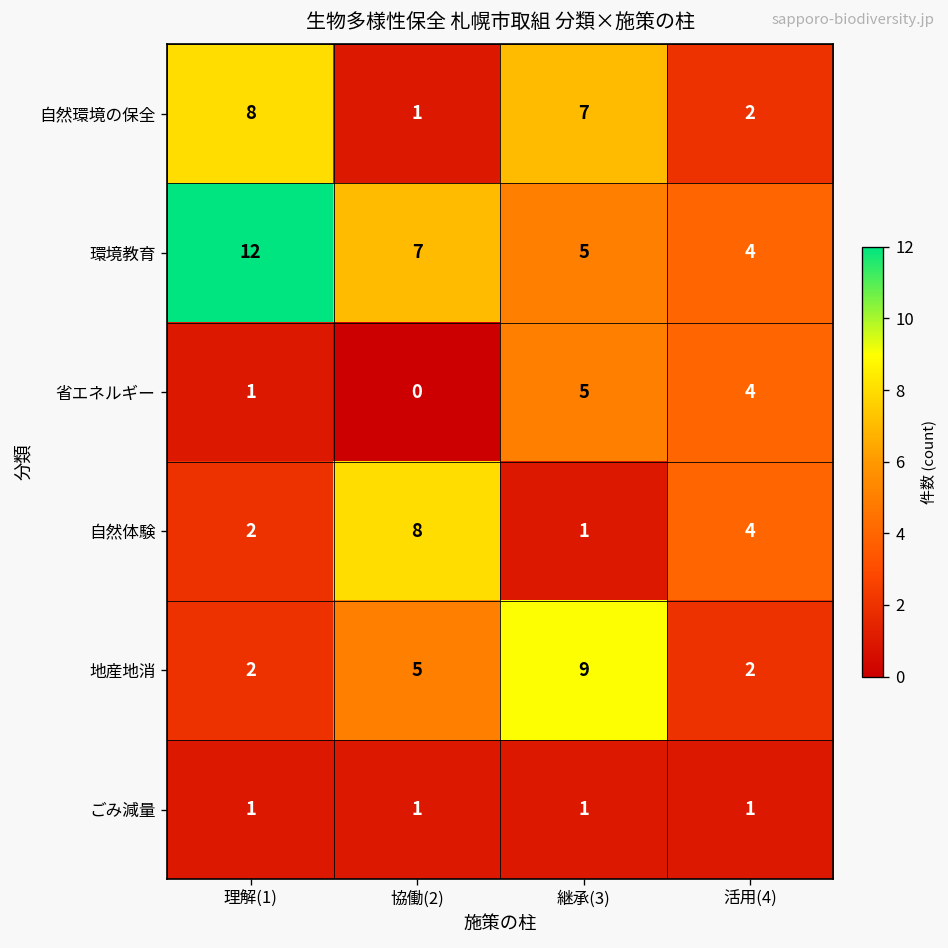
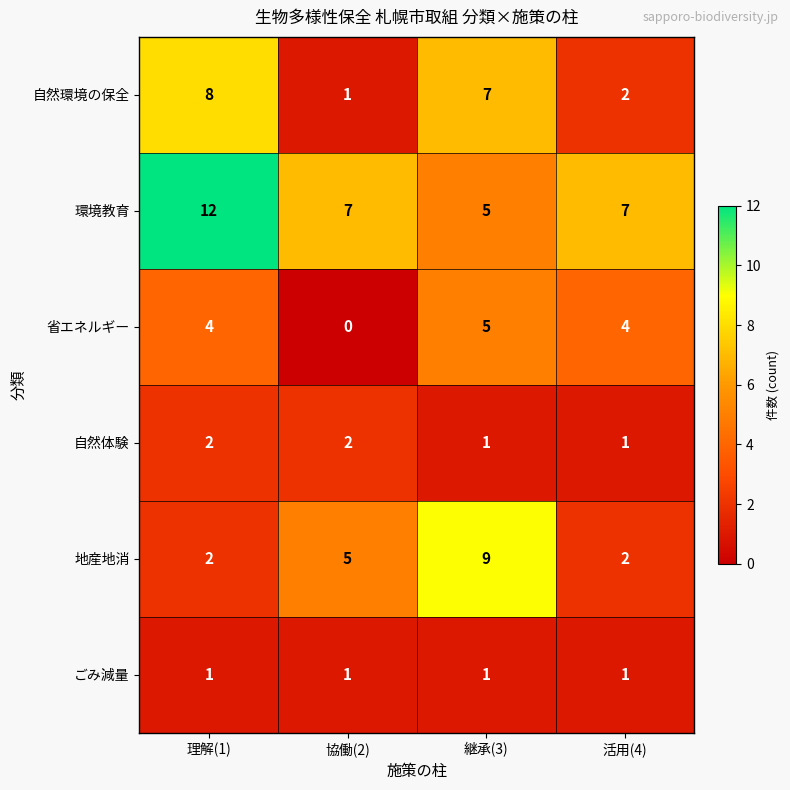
  {
    "自然環境の保全": {
      "理解(1)": 8,
      "協働(2)": 1,
      "継承(3)": 7,
      "活用(4)": 2
    },
    "環境教育": {
      "理解(1)": 12,
      "協働(2)": 7,
      "継承(3)": 5,
-     "活用(4)": 4
+     "活用(4)": 7
    },
    "省エネルギー": {
-     "理解(1)": 1,
+     "理解(1)": 4,
      "協働(2)": 0,
      "継承(3)": 5,
      "活用(4)": 4
    },
    "自然体験": {
      "理解(1)": 2,
-     "協働(2)": 8,
+     "協働(2)": 2,
      "継承(3)": 1,
-     "活用(4)": 4
+     "活用(4)": 1
    },
    "地産地消": {
      "理解(1)": 2,
      "協働(2)": 5,
      "継承(3)": 9,
      "活用(4)": 2
    },
    "ごみ減量": {
      "理解(1)": 1,
      "協働(2)": 1,
      "継承(3)": 1,
      "活用(4)": 1
    }
  }
